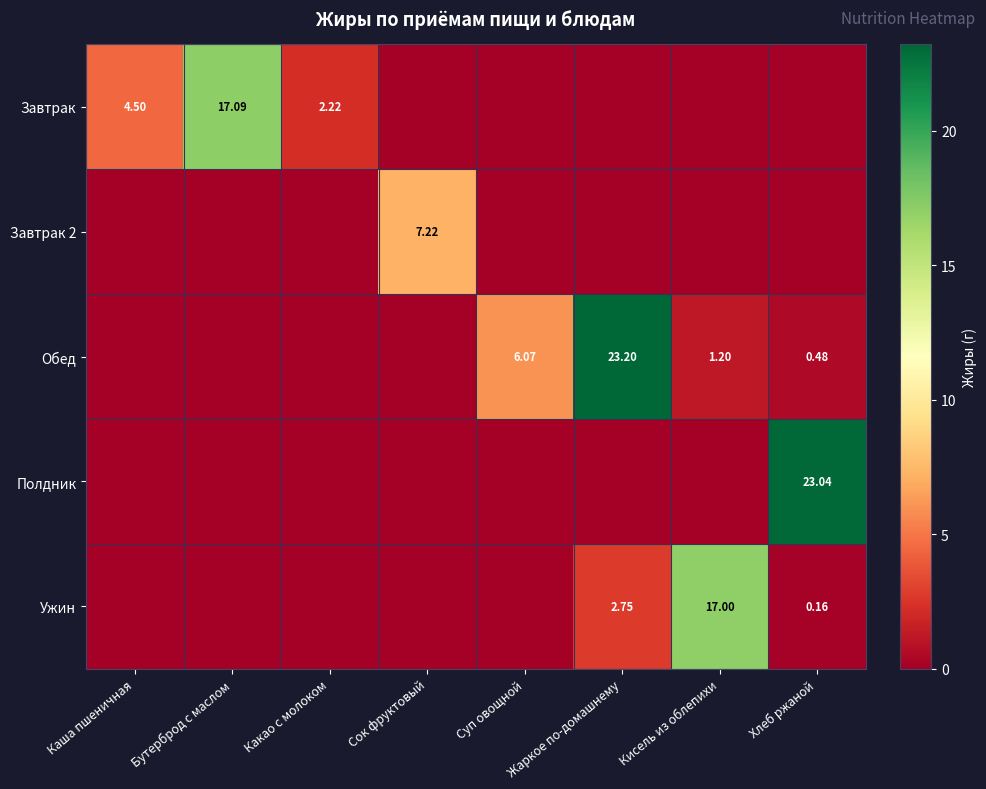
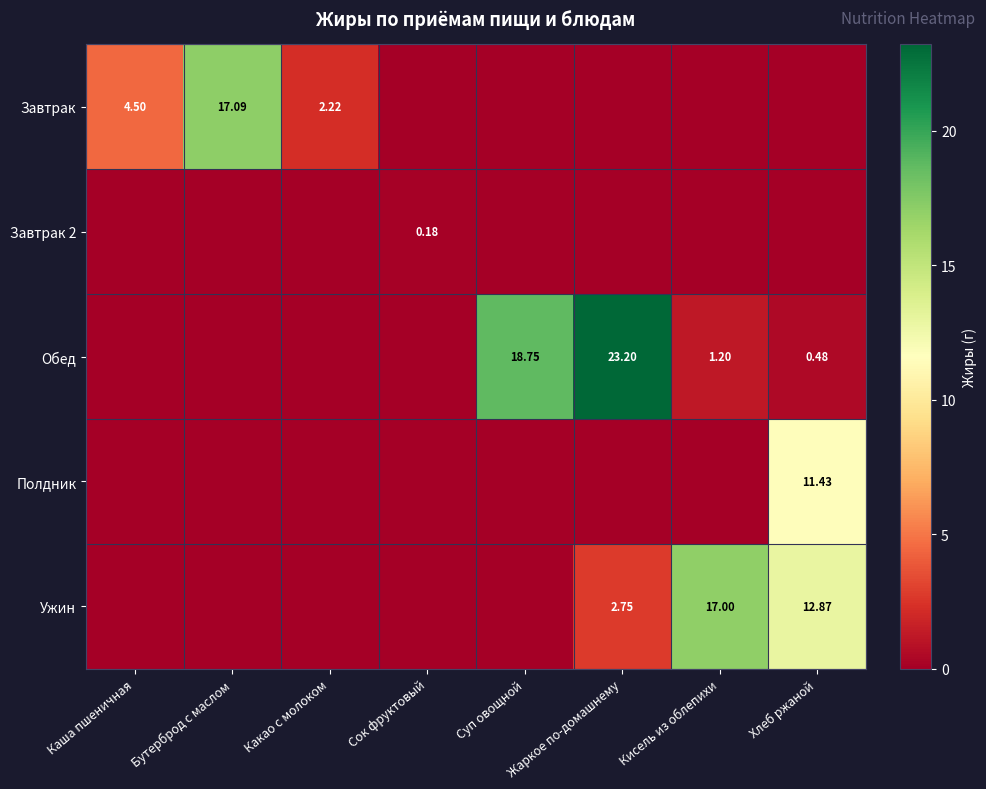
  {
    "Завтрак": {
      "Каша пшеничная": 4.50,
      "Бутерброд с маслом": 17.09,
      "Какао с молоком": 2.22
    },
    "Завтрак 2": {
-     "Сок фруктовый": 7.22
+     "Сок фруктовый": 0.18
    },
    "Обед": {
-     "Суп овощной": 6.07,
+     "Суп овощной": 18.75,
      "Жаркое по-домашнему": 23.20,
      "Кисель из облепихи": 1.20,
      "Хлеб ржаной": 0.48
    },
    "Полдник": {
-     "Хлеб ржаной": 23.04
+     "Хлеб ржаной": 11.43
    },
    "Ужин": {
      "Жаркое по-домашнему": 2.75,
      "Кисель из облепихи": 17.00,
-     "Хлеб ржаной": 0.16
+     "Хлеб ржаной": 12.87
    }
  }
